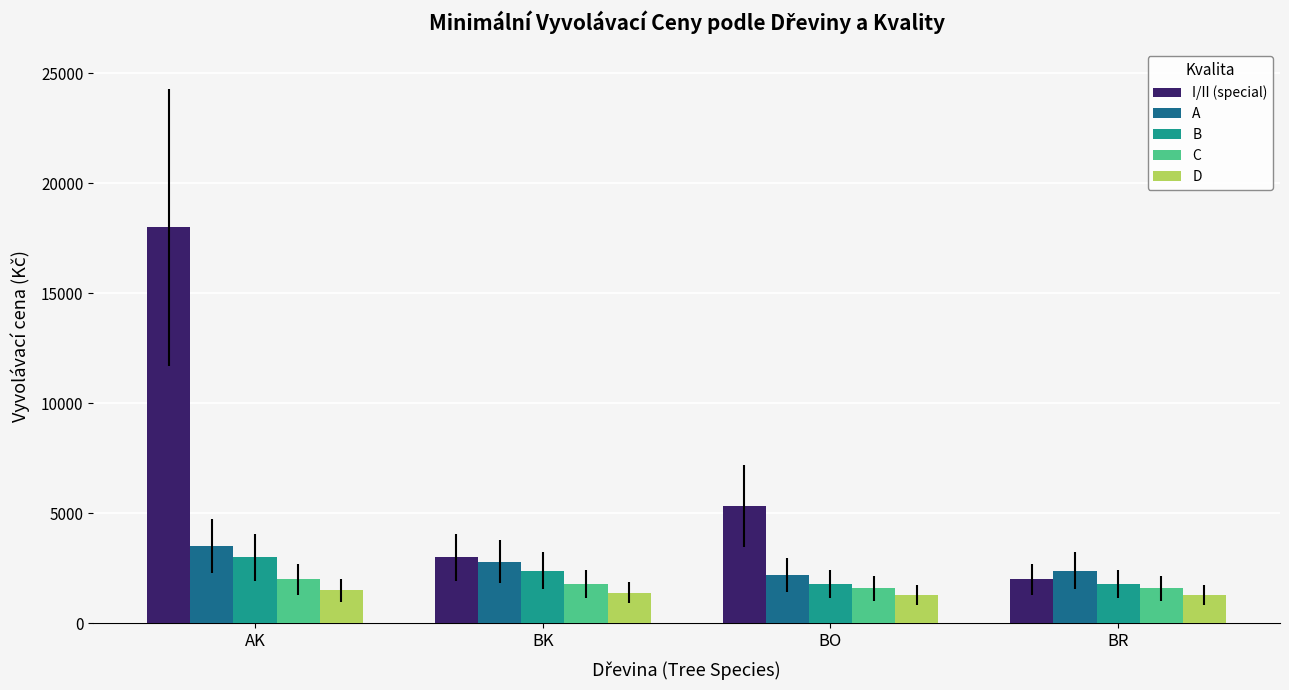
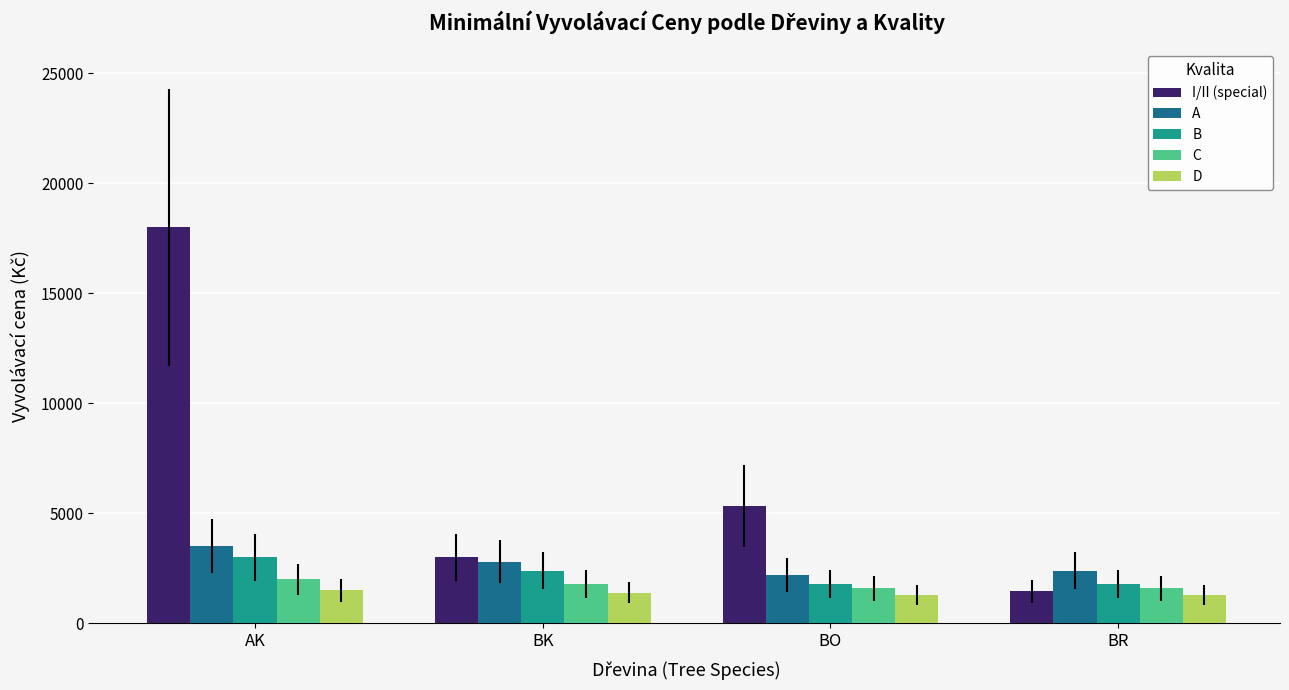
  {
    "I/II (special)": {
      "AK": 18000,
      "BK": 3000,
      "BO": 5300,
-     "BR": 2000
+     "BR": 1500
    },
    "C": {
      "AK": 2000,
      "BK": 1800,
      "BO": 1600,
      "BR": 1600
    },
    "D": {
      "AK": 1500,
      "BK": 1400,
      "BO": 1300,
      "BR": 1300
    }
  }
